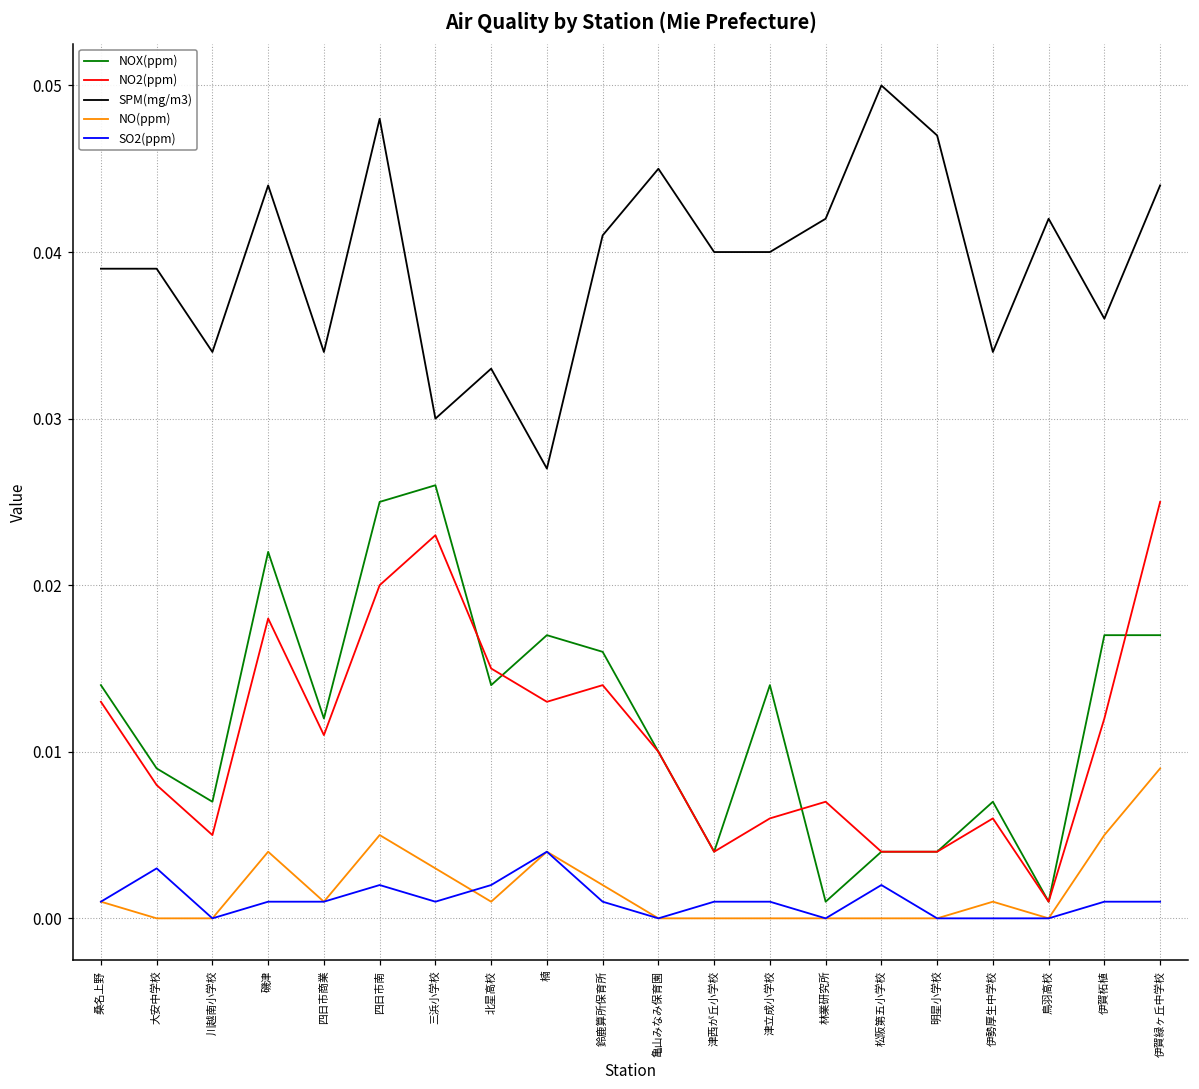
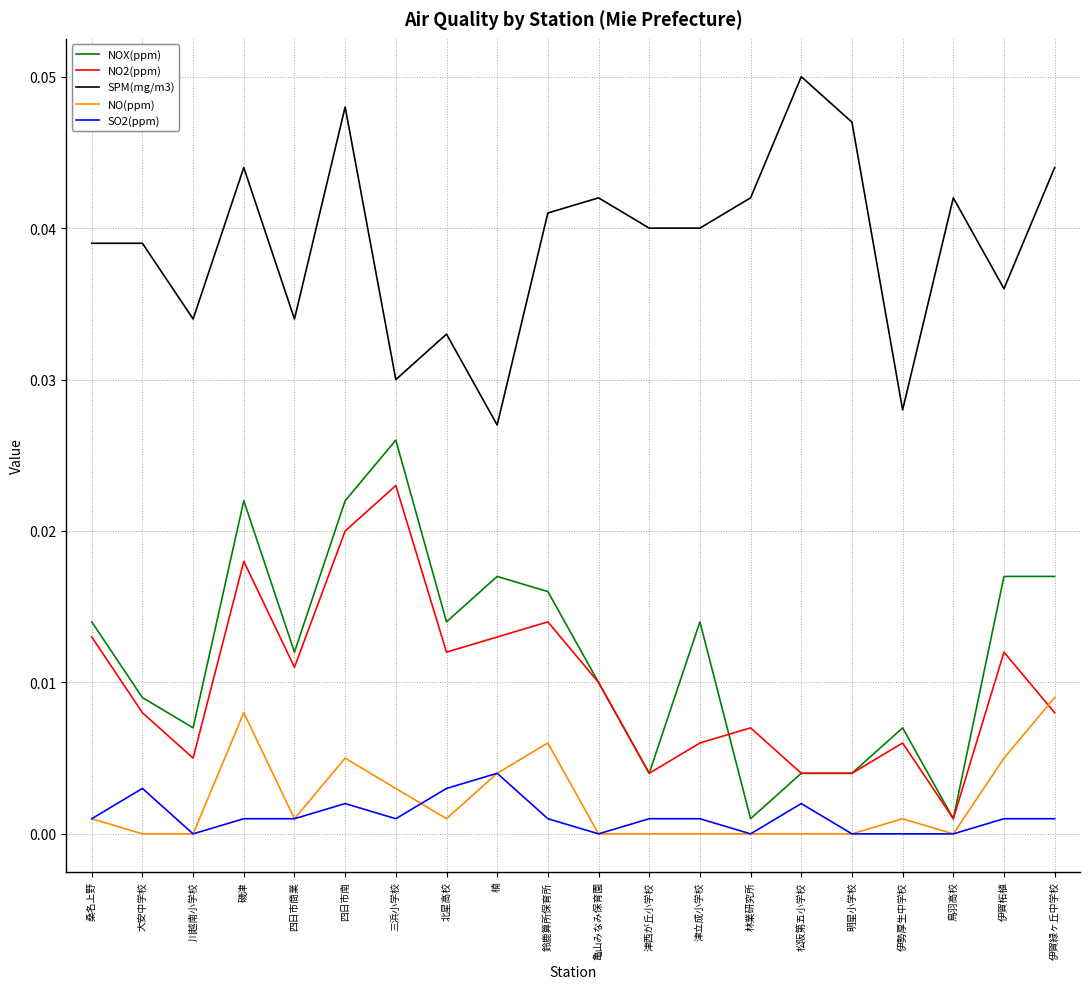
  {
    "NOX(ppm)": {
      "桑名上野": 0.014,
      "大安中学校": 0.009,
      "川越南小学校": 0.007,
      "磯津": 0.022,
      "四日市商業": 0.012,
-     "四日市南": 0.025,
+     "四日市南": 0.022,
      "三浜小学校": 0.026,
      "北星高校": 0.014,
      "楠": 0.017,
      "鈴鹿算所保育所": 0.016,
      "津立成小学校": 0.014,
      "林業研究所": 0.001,
      "伊勢厚生中学校": 0.007,
      "伊賀柘植": 0.017,
      "伊賀緑ヶ丘中学校": 0.017
    },
    "NO2(ppm)": {
      "桑名上野": 0.013,
      "大安中学校": 0.008,
      "川越南小学校": 0.005,
      "磯津": 0.018,
      "四日市商業": 0.011,
      "四日市南": 0.020,
      "三浜小学校": 0.023,
-     "北星高校": 0.015,
+     "北星高校": 0.012,
      "楠": 0.013,
      "鈴鹿算所保育所": 0.014,
      "津立成小学校": 0.006,
      "林業研究所": 0.007,
      "伊勢厚生中学校": 0.006,
      "伊賀柘植": 0.012,
-     "伊賀緑ヶ丘中学校": 0.025
+     "伊賀緑ヶ丘中学校": 0.008
    },
    "SPM(mg/m3)": {
      "桑名上野": 0.039,
      "大安中学校": 0.039,
      "川越南小学校": 0.034,
      "磯津": 0.044,
      "四日市商業": 0.034,
      "四日市南": 0.048,
      "三浜小学校": 0.030,
      "北星高校": 0.033,
      "楠": 0.027,
      "鈴鹿算所保育所": 0.041,
-     "亀山みなみ保育園": 0.045,
+     "亀山みなみ保育園": 0.042,
      "津西が丘小学校": 0.040,
      "津立成小学校": 0.040,
      "林業研究所": 0.042,
      "松阪第五小学校": 0.050,
      "明星小学校": 0.047,
-     "伊勢厚生中学校": 0.034,
+     "伊勢厚生中学校": 0.028,
      "鳥羽高校": 0.042,
      "伊賀柘植": 0.036,
      "伊賀緑ヶ丘中学校": 0.044
    },
    "NO(ppm)": {
      "大安中学校": 0.000,
-     "磯津": 0.004,
+     "磯津": 0.008,
      "四日市南": 0.005,
      "三浜小学校": 0.003,
      "北星高校": 0.001,
-     "鈴鹿算所保育所": 0.002,
+     "鈴鹿算所保育所": 0.006,
      "津西が丘小学校": 0.000,
      "津立成小学校": 0.000,
      "松阪第五小学校": 0.000,
      "伊勢厚生中学校": 0.001,
      "伊賀柘植": 0.005,
      "伊賀緑ヶ丘中学校": 0.009
    },
    "SO2(ppm)": {
      "大安中学校": 0.003,
      "磯津": 0.001,
      "四日市南": 0.002,
      "三浜小学校": 0.001,
-     "北星高校": 0.002,
+     "北星高校": 0.003,
      "鈴鹿算所保育所": 0.001,
      "津西が丘小学校": 0.001,
      "津立成小学校": 0.001,
      "松阪第五小学校": 0.002,
      "伊勢厚生中学校": 0.000,
      "伊賀柘植": 0.001,
      "伊賀緑ヶ丘中学校": 0.001
    }
  }
